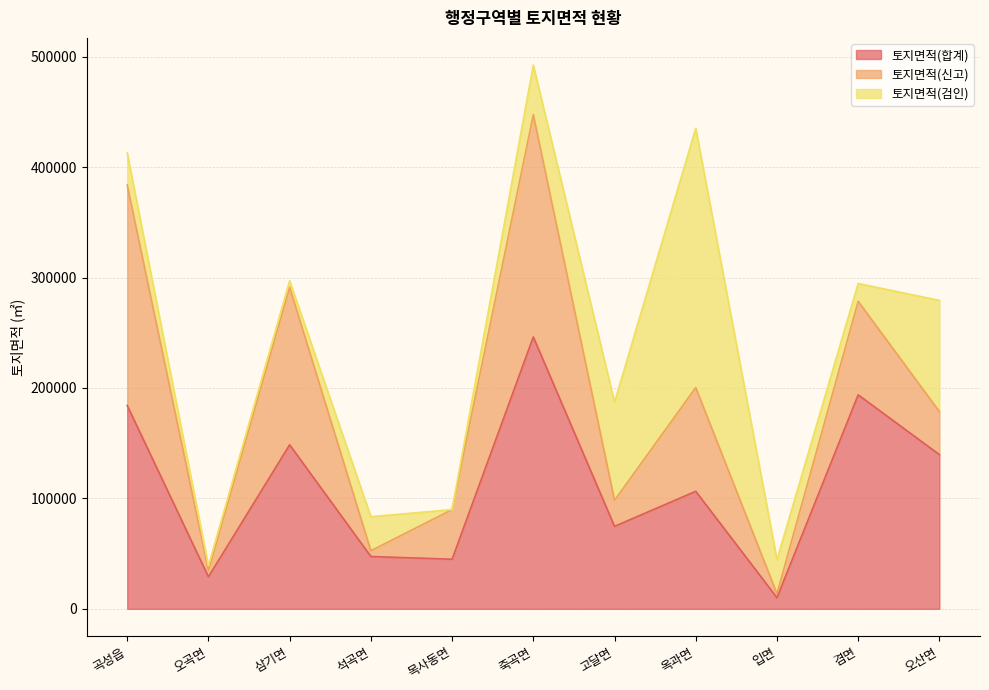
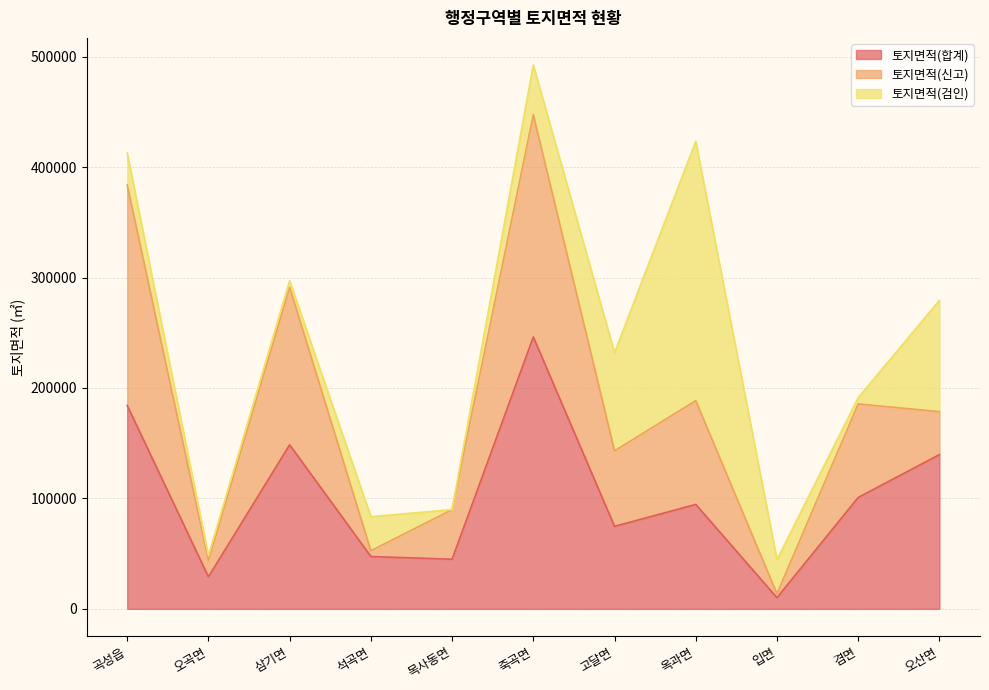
  {
    "토지면적(합계)": {
      "곡성읍": 184000,
      "오곡면": 29000,
      "삼기면": 149000,
      "석곡면": 47000,
      "목사동면": 45000,
      "죽곡면": 246000,
      "고달면": 75000,
-     "옥과면": 106000,
+     "옥과면": 95000,
      "입면": 10000,
-     "겸면": 194000,
+     "겸면": 101000,
      "오산면": 140000
    },
    "토지면적(신고)": {
      "곡성읍": 200000,
-     "오곡면": 6000,
+     "오곡면": 15000,
      "삼기면": 143000,
      "석곡면": 5000,
      "죽곡면": 201000,
-     "고달면": 24000,
+     "고달면": 68000,
      "옥과면": 94000,
      "입면": 4000,
      "겸면": 85000,
      "오산면": 39000
    },
    "토지면적(검인)": {
      "곡성읍": 29000,
      "오곡면": 4000,
      "삼기면": 6000,
      "석곡면": 31000,
      "죽곡면": 45000,
      "고달면": 89000,
      "옥과면": 235000,
      "입면": 31000,
-     "겸면": 16000,
+     "겸면": 6000,
      "오산면": 101000
    }
  }
